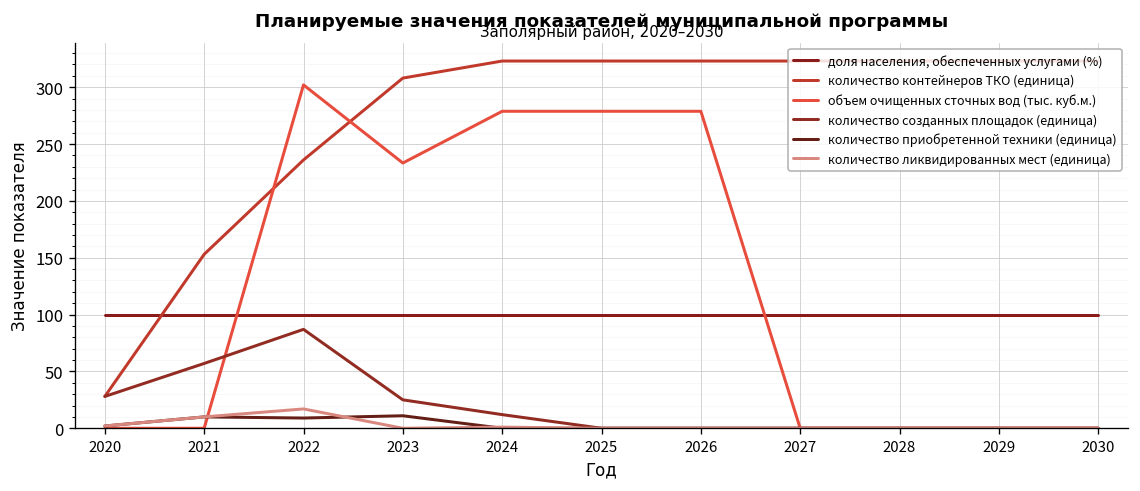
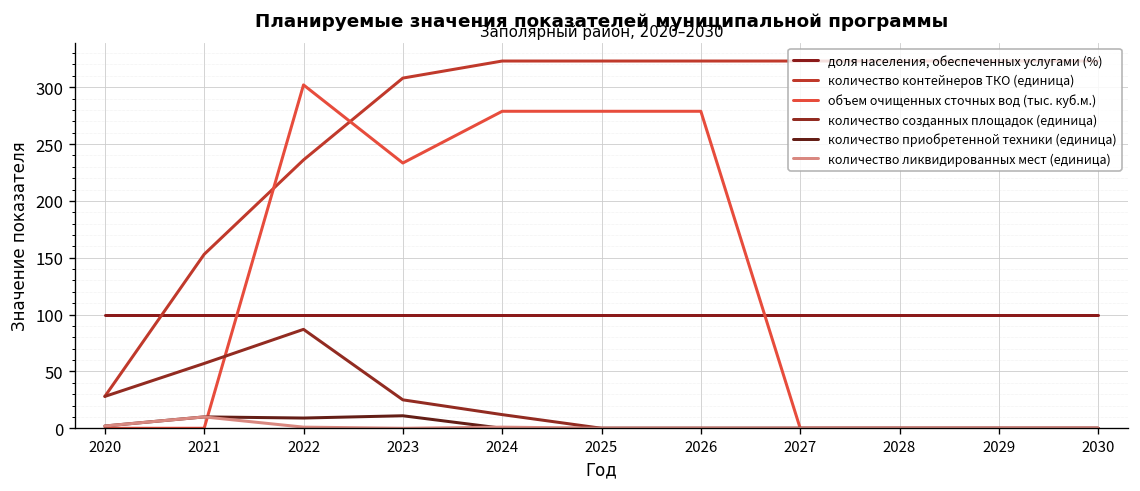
  {
    "количество ликвидированных мест (единица)": {
-     "2022": 20,
+     "2022": 0,
      "2023": 0
    }
  }
